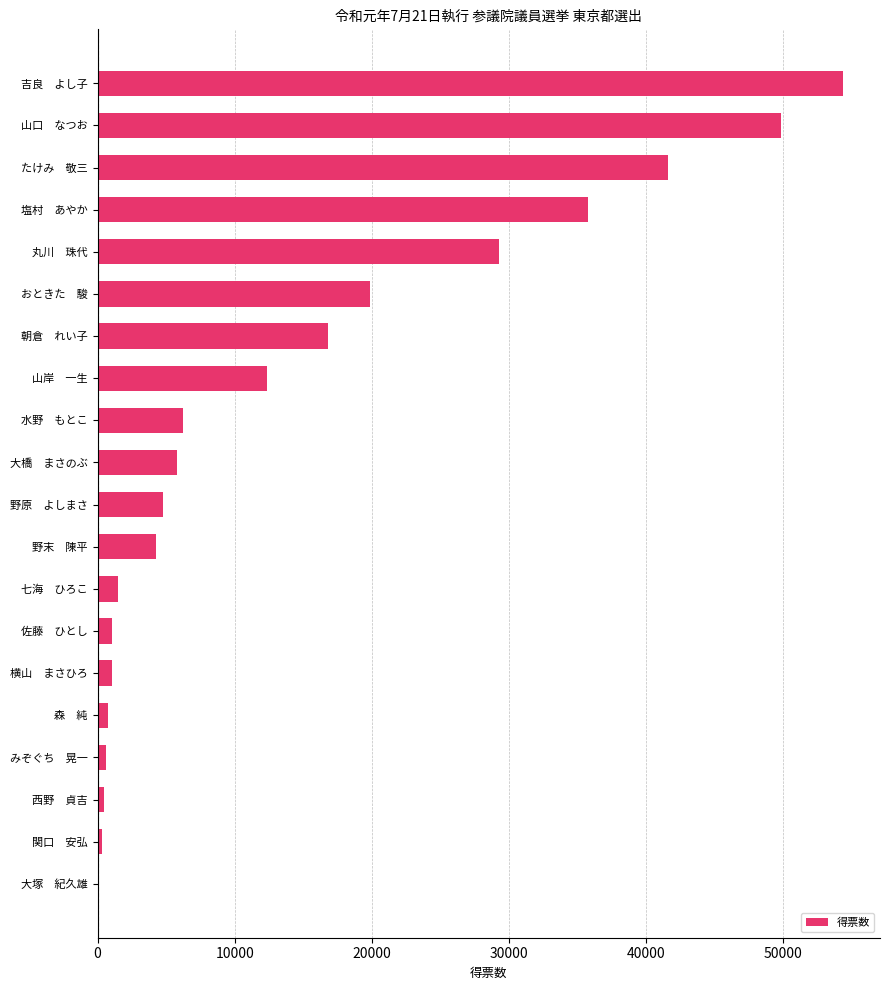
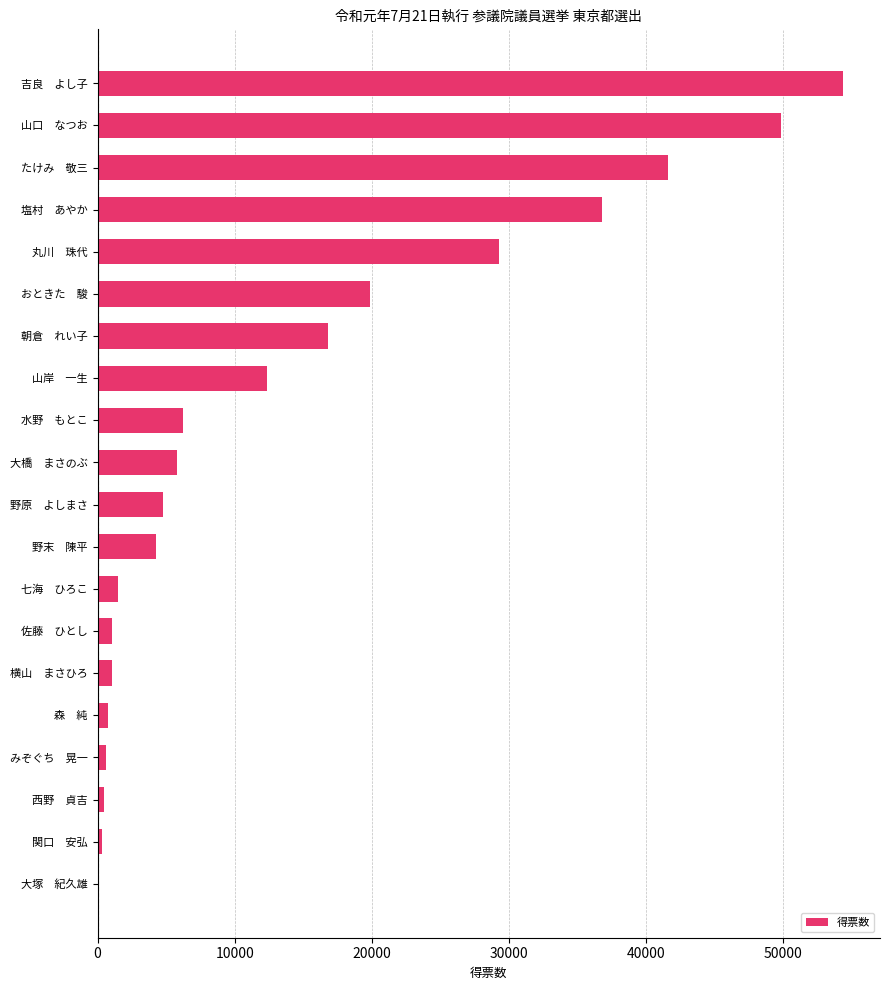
  {
    "吉良 よし子": 54400,
    "山口 なつお": 49900,
    "たけみ 敬三": 41600,
-   "塩村 あやか": 35800,
+   "塩村 あやか": 36800,
    "丸川 珠代": 29300,
    "おときた 駿": 19900,
    "朝倉 れい子": 16800,
    "山岸 一生": 12300,
    "水野 もとこ": 6200,
    "大橋 まさのぶ": 5800,
    "野原 よしまさ": 4700,
    "野末 陳平": 4300,
    "七海 ひろこ": 1500,
    "佐藤 ひとし": 1100,
    "横山 まさひろ": 1100,
    "森 純": 800,
    "みぞぐち 晃一": 600,
    "西野 貞吉": 400,
    "関口 安弘": 300
  }
